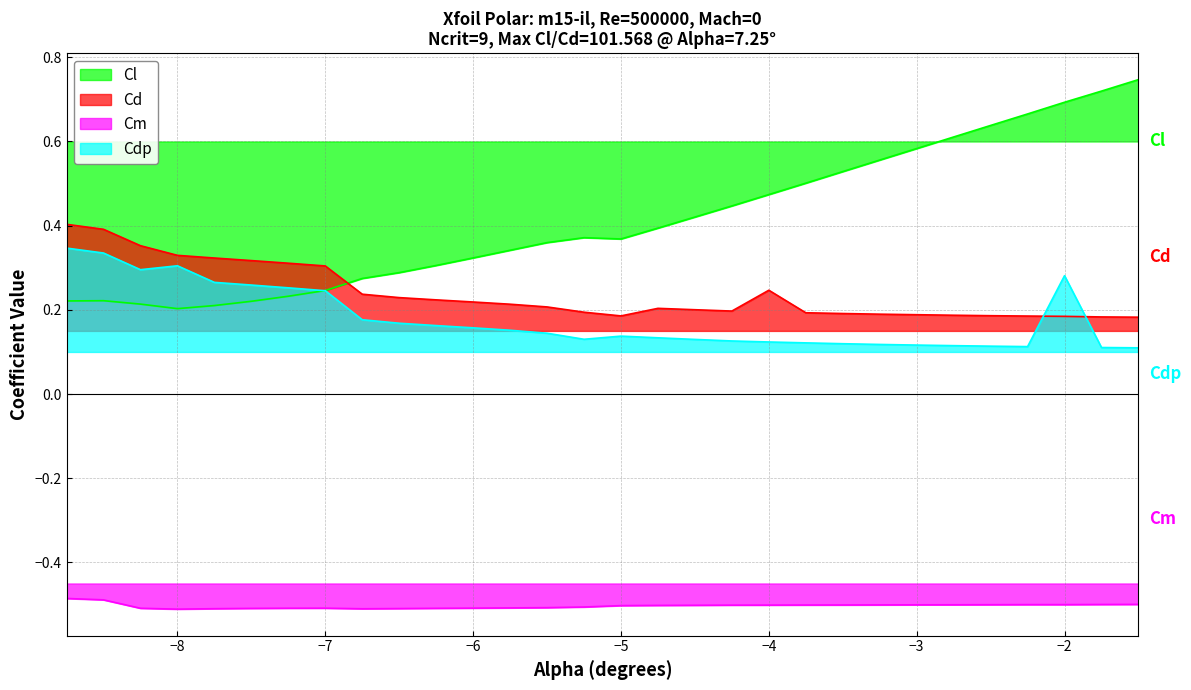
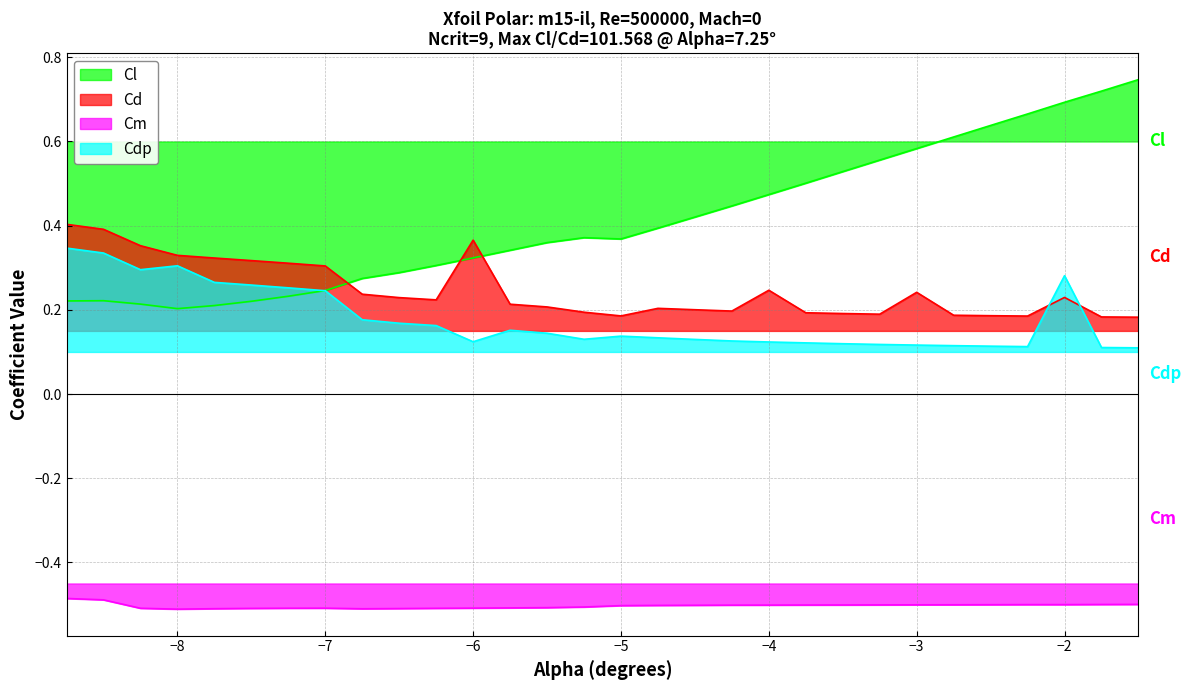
  {
    "Cd": {
      "−8": 0.33,
      "−7": 0.30,
-     "−6": 0.22,
+     "−6": 0.37,
      "−5": 0.19,
      "−4": 0.25,
-     "−3": 0.19,
-     "−2": 0.18
+     "−3": 0.24,
+     "−2": 0.23
    },
    "Cdp": {
      "−8": 0.30,
-     "−6": 0.16,
+     "−6": 0.12,
      "−5": 0.14,
      "−4": 0.12,
      "−3": 0.12,
      "−2": 0.28
    }
  }
